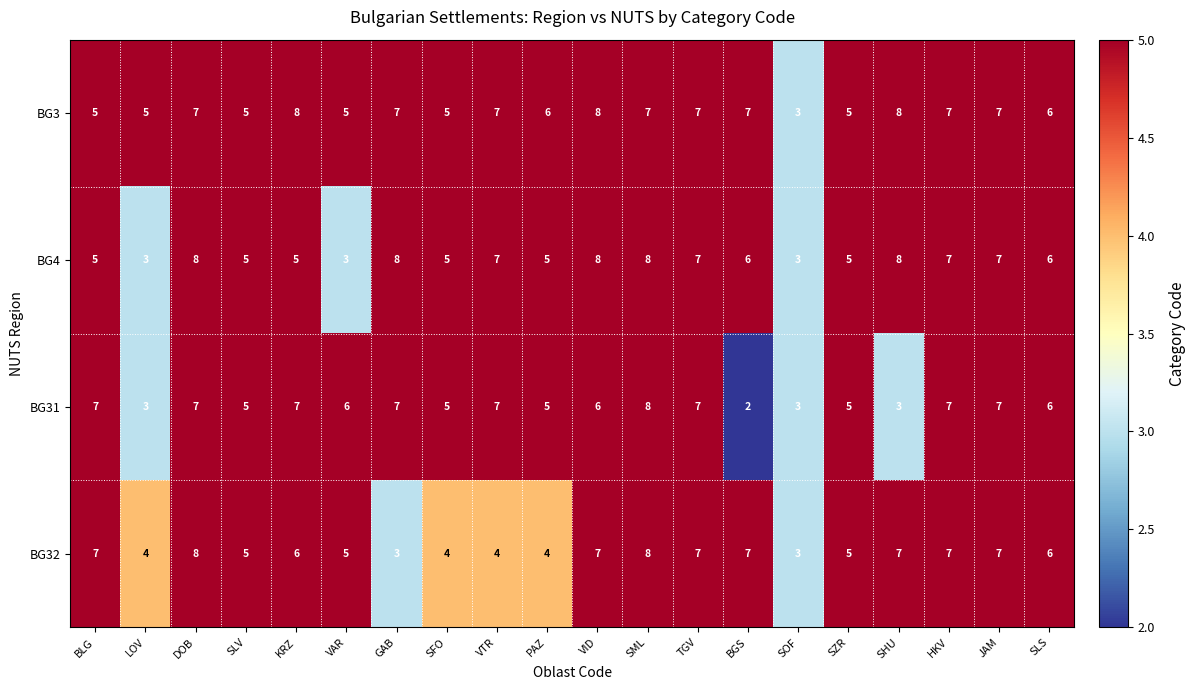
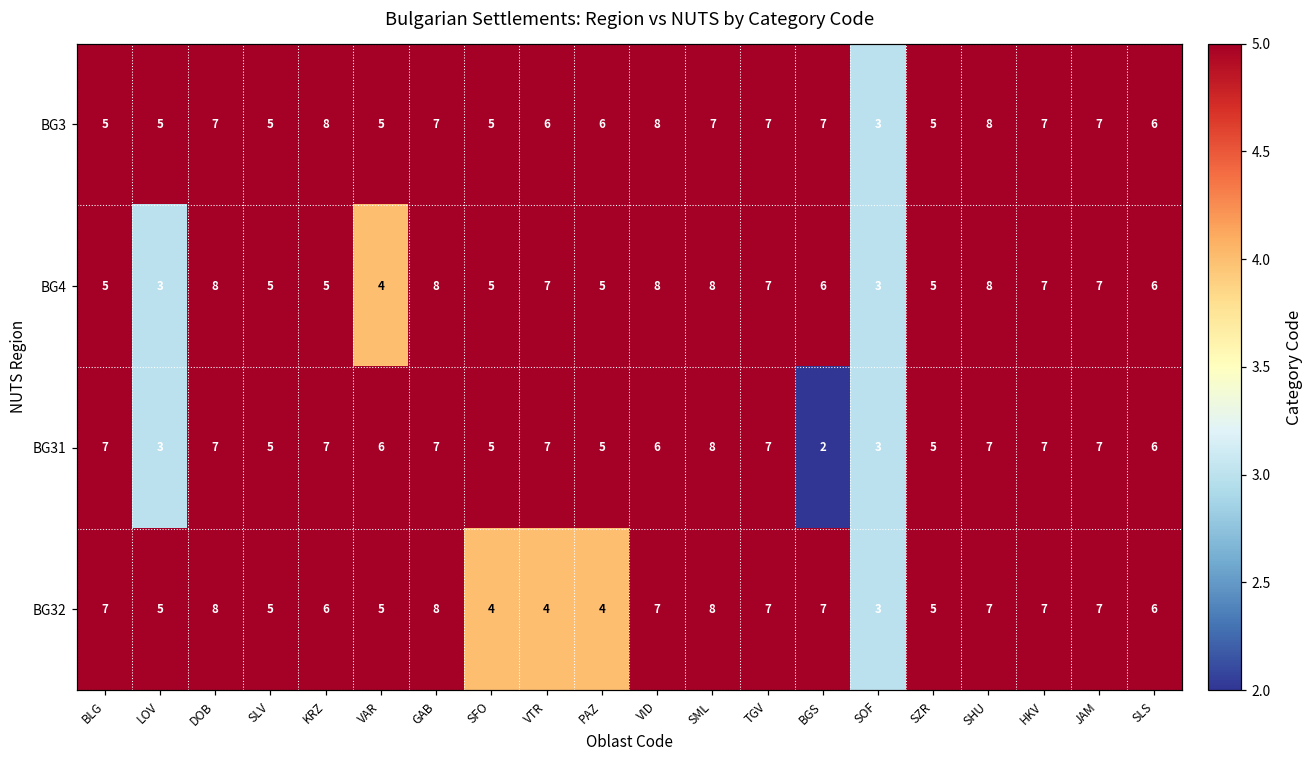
  {
    "BG3": {
      "BLG": 5,
      "LOV": 5,
      "DOB": 7,
      "SLV": 5,
      "KRZ": 8,
      "VAR": 5,
      "GAB": 7,
      "SFO": 5,
-     "VTR": 7,
+     "VTR": 6,
      "PAZ": 6,
      "VID": 8,
      "SML": 7,
      "TGV": 7,
      "BGS": 7,
      "SOF": 3,
      "SZR": 5,
      "SHU": 8,
      "HKV": 7,
      "JAM": 7,
      "SLS": 6
    },
    "BG4": {
      "BLG": 5,
      "LOV": 3,
      "DOB": 8,
      "SLV": 5,
      "KRZ": 5,
-     "VAR": 3,
+     "VAR": 4,
      "GAB": 8,
      "SFO": 5,
      "VTR": 7,
      "PAZ": 5,
      "VID": 8,
      "SML": 8,
      "TGV": 7,
      "BGS": 6,
      "SOF": 3,
      "SZR": 5,
      "SHU": 8,
      "HKV": 7,
      "JAM": 7,
      "SLS": 6
    },
    "BG31": {
      "BLG": 7,
      "LOV": 3,
      "DOB": 7,
      "SLV": 5,
      "KRZ": 7,
      "VAR": 6,
      "GAB": 7,
      "SFO": 5,
      "VTR": 7,
      "PAZ": 5,
      "VID": 6,
      "SML": 8,
      "TGV": 7,
      "BGS": 2,
      "SOF": 3,
      "SZR": 5,
-     "SHU": 3,
+     "SHU": 7,
      "HKV": 7,
      "JAM": 7,
      "SLS": 6
    },
    "BG32": {
      "BLG": 7,
-     "LOV": 4,
+     "LOV": 5,
      "DOB": 8,
      "SLV": 5,
      "KRZ": 6,
      "VAR": 5,
-     "GAB": 3,
+     "GAB": 8,
      "SFO": 4,
      "VTR": 4,
      "PAZ": 4,
      "VID": 7,
      "SML": 8,
      "TGV": 7,
      "BGS": 7,
      "SOF": 3,
      "SZR": 5,
      "SHU": 7,
      "HKV": 7,
      "JAM": 7,
      "SLS": 6
    }
  }
